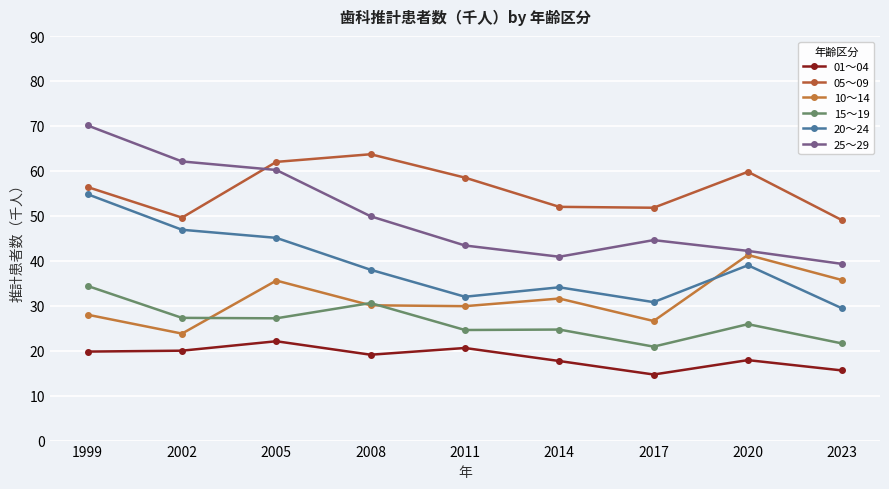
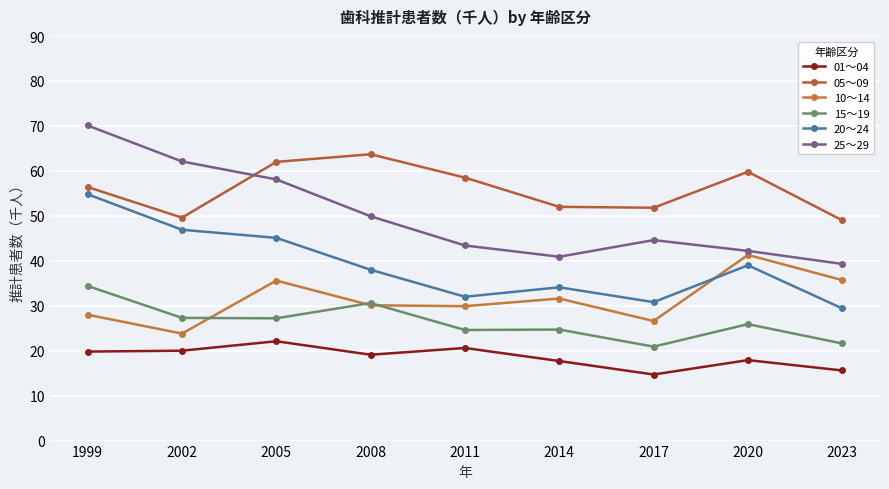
  {
    "01～04": {
      "1999": 20,
      "2002": 20,
      "2005": 22,
      "2008": 19,
      "2011": 21,
      "2014": 18,
      "2017": 15,
      "2020": 18,
      "2023": 16
    },
    "15～19": {
      "1999": 34,
      "2002": 27,
      "2005": 27,
      "2011": 25,
      "2014": 25,
      "2017": 21,
      "2020": 26,
      "2023": 22
    },
    "20～24": {
      "1999": 55,
      "2002": 47,
      "2005": 45,
      "2008": 38,
      "2011": 32,
      "2014": 34,
      "2017": 31,
      "2020": 39,
      "2023": 29
    },
    "25～29": {
      "1999": 70,
      "2002": 62,
-     "2005": 60,
+     "2005": 58,
      "2008": 50,
      "2011": 43,
      "2014": 41,
      "2017": 45,
      "2020": 42,
      "2023": 39
    }
  }
